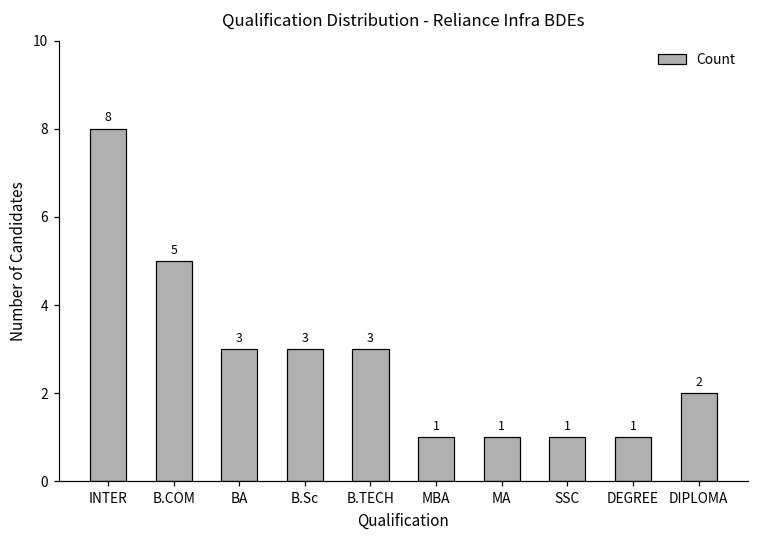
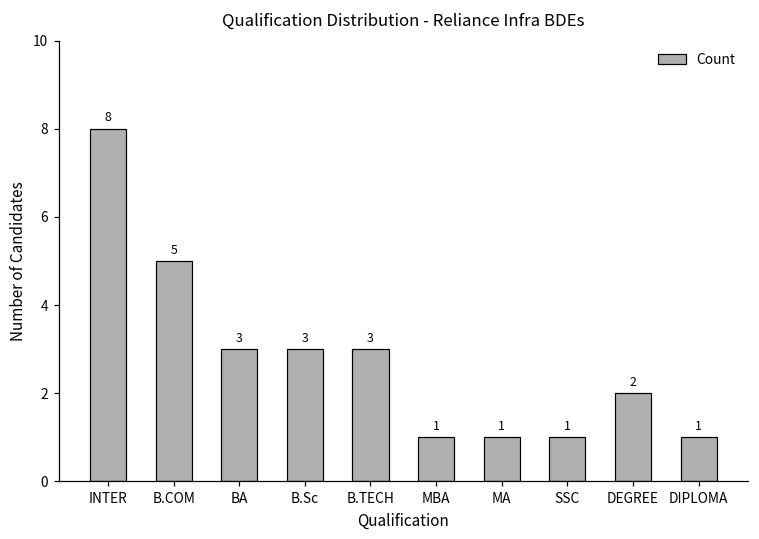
  {
    "INTER": 8,
    "B.COM": 5,
    "BA": 3,
    "B.Sc": 3,
    "B.TECH": 3,
    "MBA": 1,
    "MA": 1,
    "SSC": 1,
-   "DEGREE": 1,
-   "DIPLOMA": 2
+   "DEGREE": 2,
+   "DIPLOMA": 1
  }
